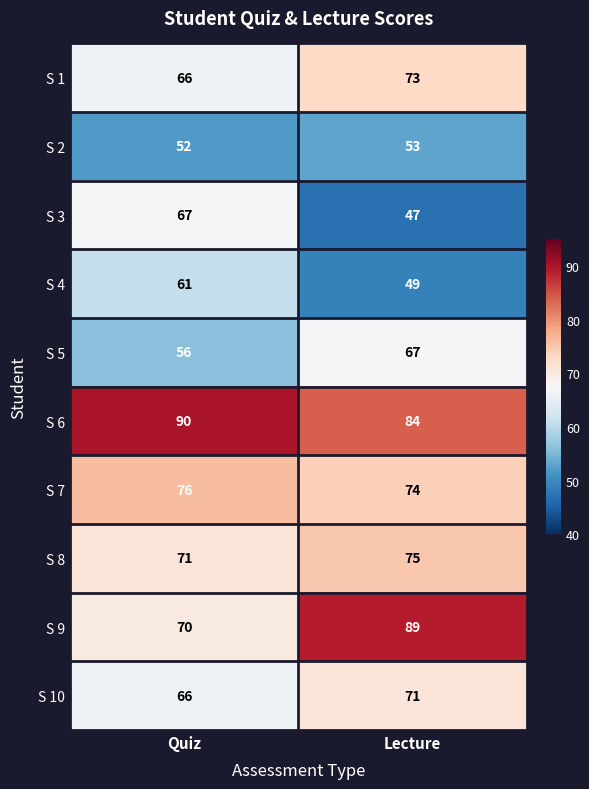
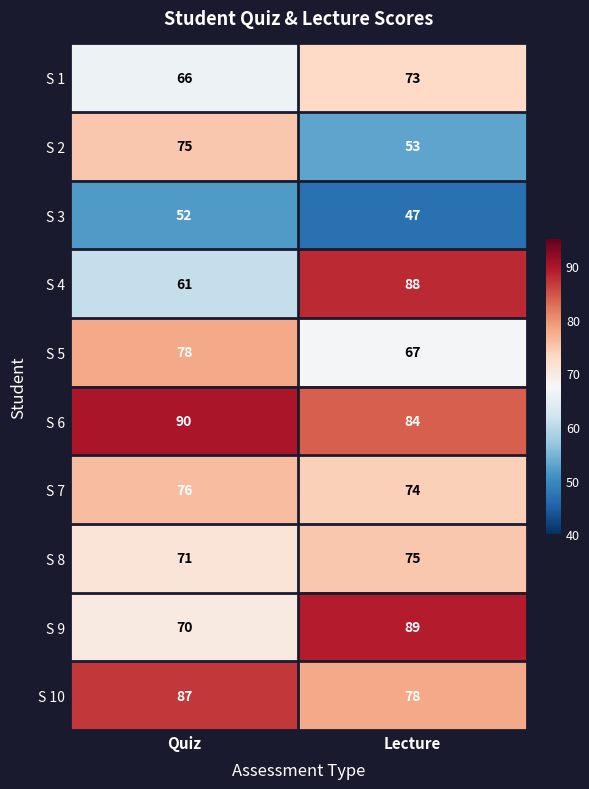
  {
    "S 1": {
      "Quiz": 66,
      "Lecture": 73
    },
    "S 2": {
-     "Quiz": 52,
+     "Quiz": 75,
      "Lecture": 53
    },
    "S 3": {
-     "Quiz": 67,
+     "Quiz": 52,
      "Lecture": 47
    },
    "S 4": {
      "Quiz": 61,
-     "Lecture": 49
+     "Lecture": 88
    },
    "S 5": {
-     "Quiz": 56,
+     "Quiz": 78,
      "Lecture": 67
    },
    "S 6": {
      "Quiz": 90,
      "Lecture": 84
    },
    "S 7": {
      "Quiz": 76,
      "Lecture": 74
    },
    "S 8": {
      "Quiz": 71,
      "Lecture": 75
    },
    "S 9": {
      "Quiz": 70,
      "Lecture": 89
    },
    "S 10": {
-     "Quiz": 66,
-     "Lecture": 71
+     "Quiz": 87,
+     "Lecture": 78
    }
  }
